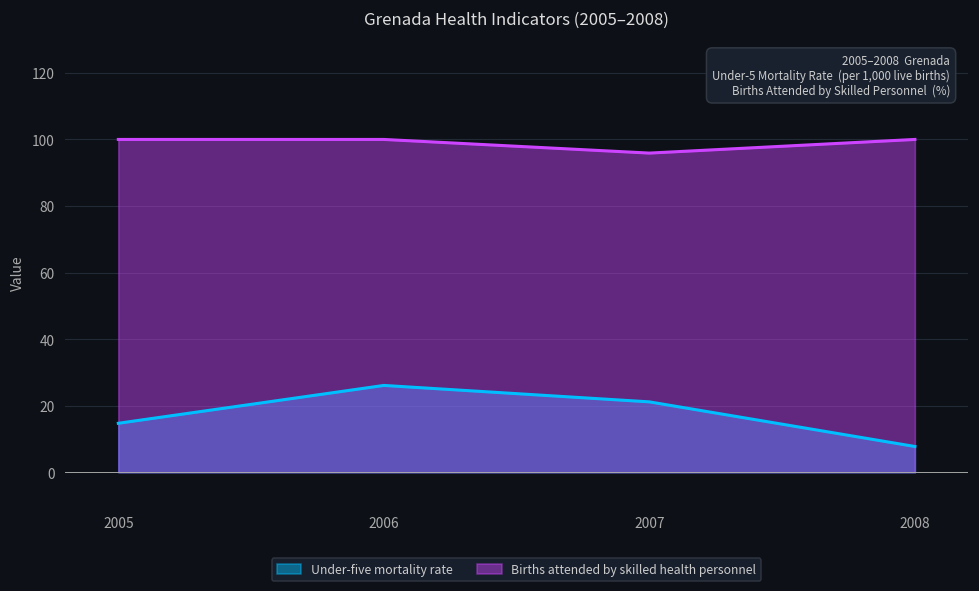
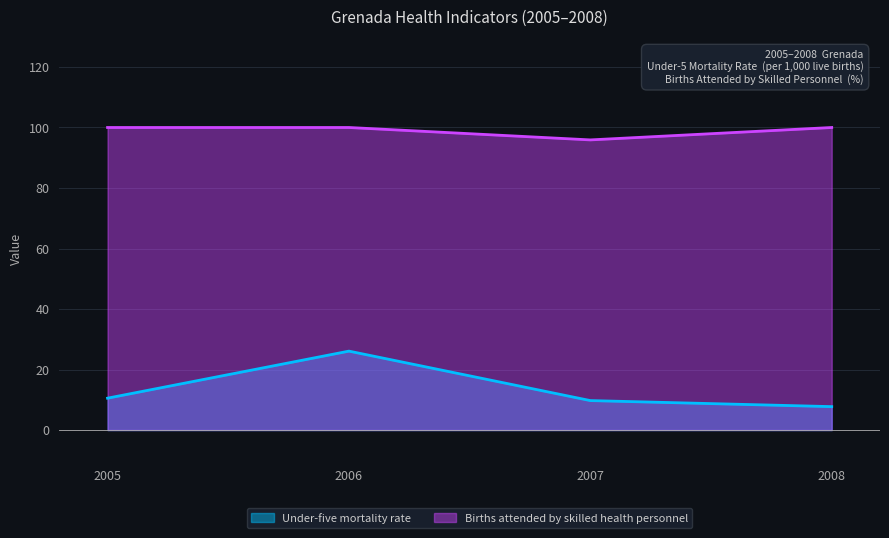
  {
    "Under-five mortality rate": {
-     "2005": 15,
+     "2005": 11,
      "2006": 26,
-     "2007": 21,
+     "2007": 10,
      "2008": 8
    },
    "Births attended by skilled health personnel": {
      "2005": 100,
      "2006": 100,
      "2007": 96,
      "2008": 100
    }
  }
